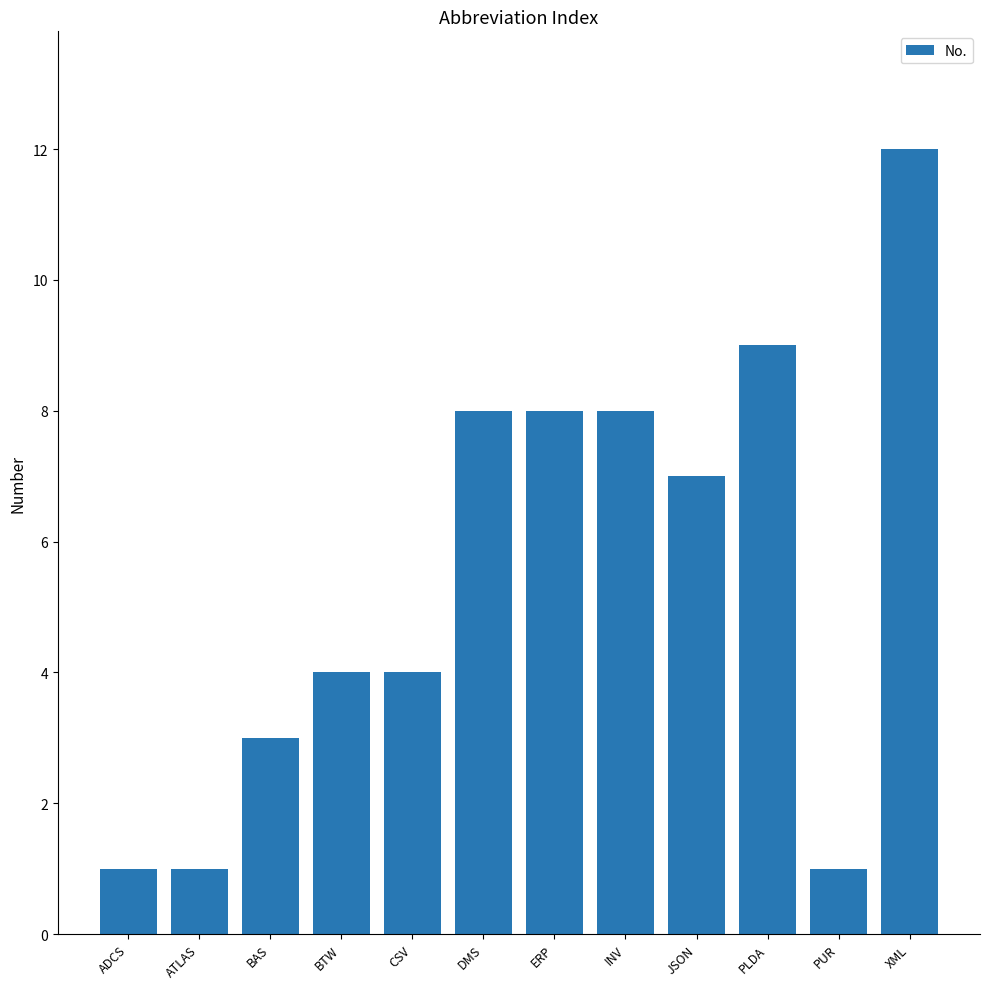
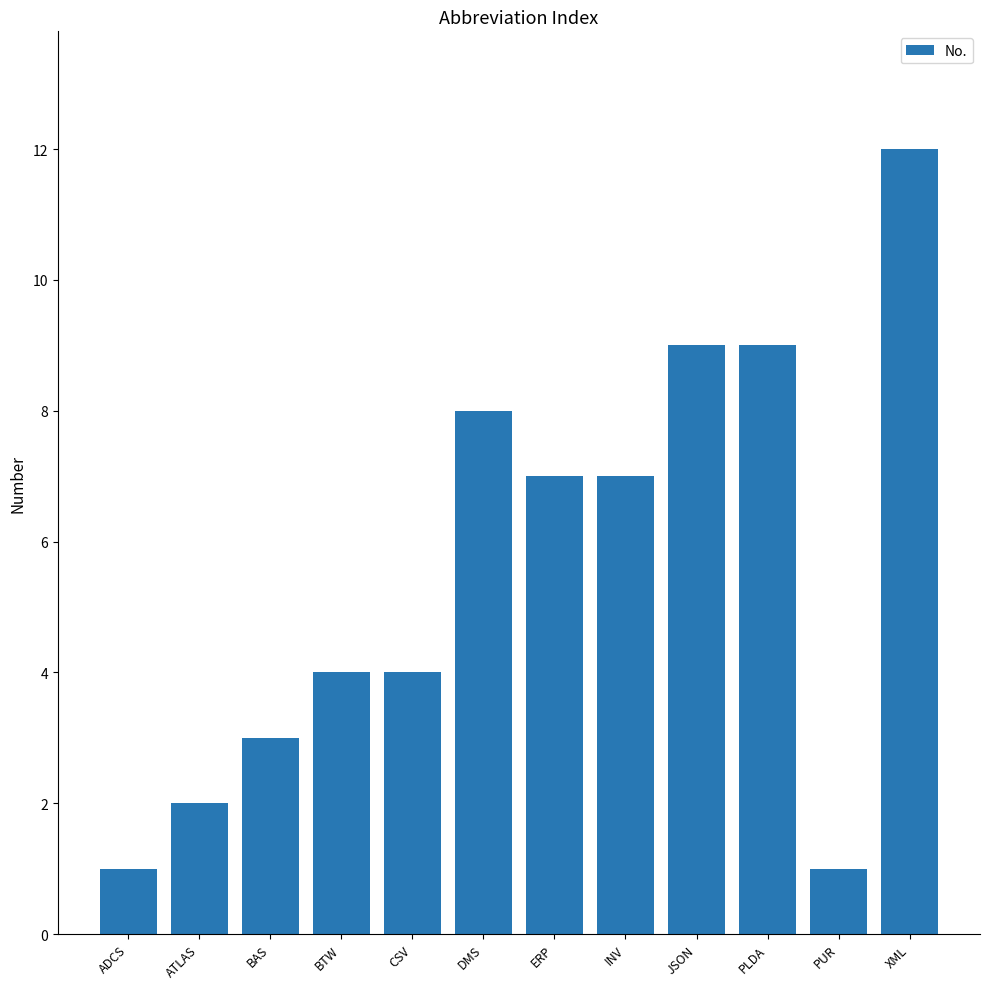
  {
    "ADCS": 1,
-   "ATLAS": 1,
+   "ATLAS": 2,
    "BAS": 3,
    "BTW": 4,
    "CSV": 4,
    "DMS": 8,
-   "ERP": 8,
-   "INV": 8,
-   "JSON": 7,
+   "ERP": 7,
+   "INV": 7,
+   "JSON": 9,
    "PLDA": 9,
    "PUR": 1,
    "XML": 12
  }
